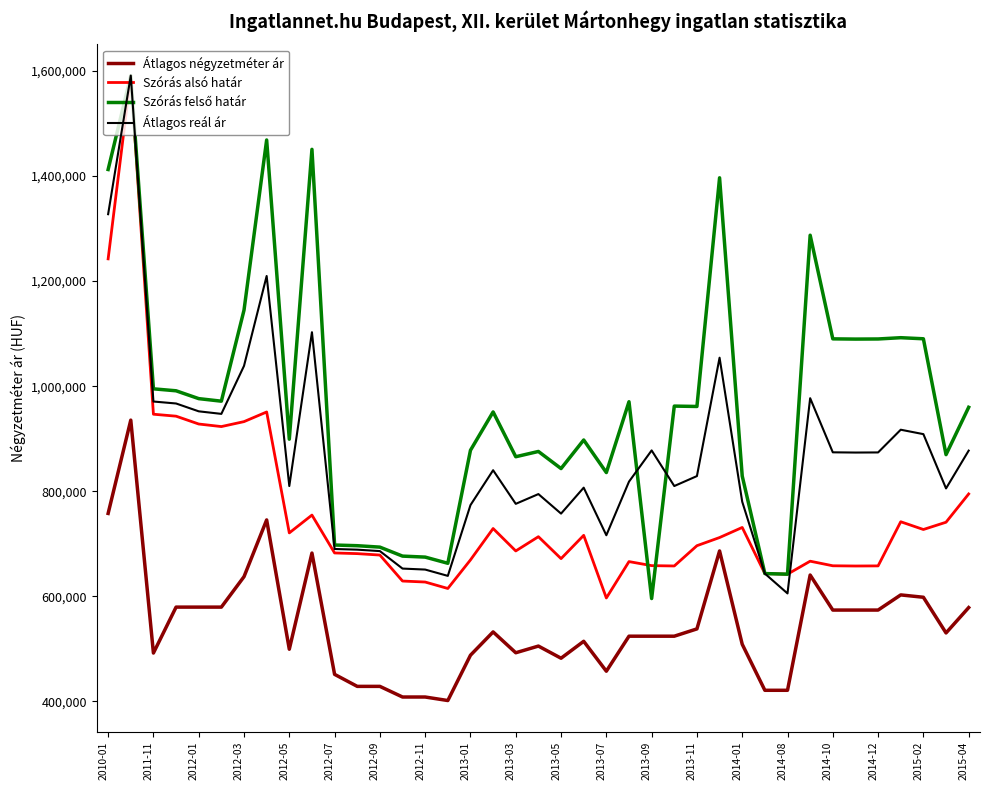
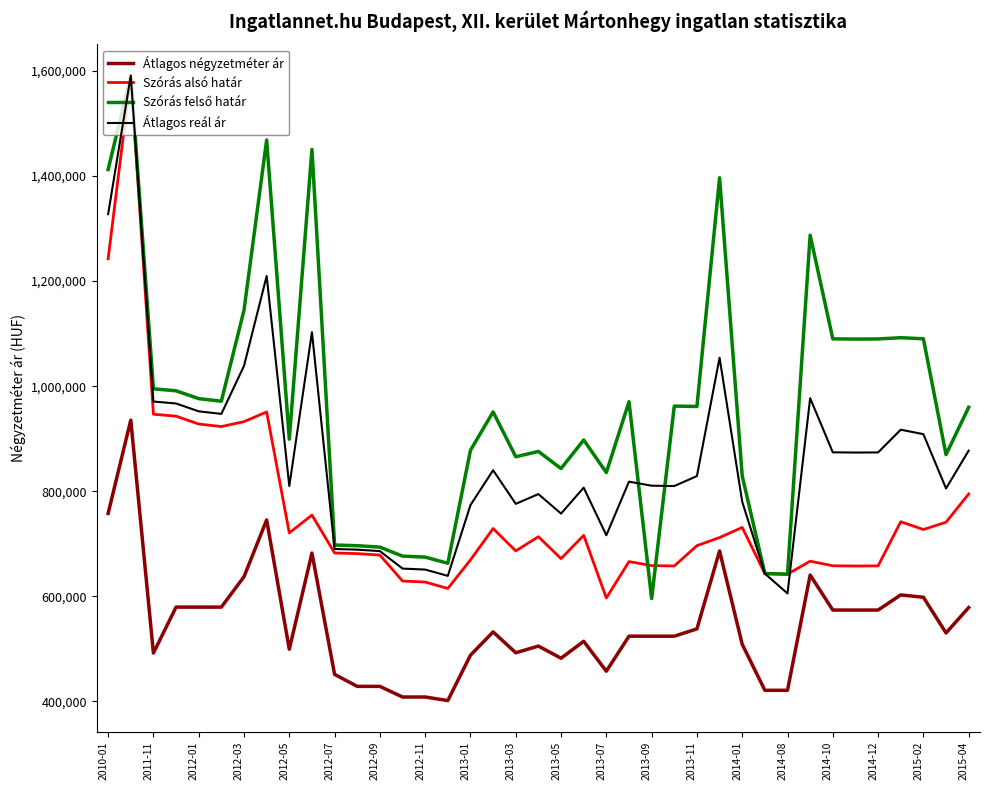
  {
    "Átlagos négyzetméter ár": {
      "2010-01": "760,000",
      "2011-11": "490,000",
      "2012-01": "580,000",
      "2012-03": "640,000",
      "2012-05": "500,000",
      "2012-07": "450,000",
      "2012-09": "430,000",
      "2012-11": "410,000",
      "2013-01": "490,000",
      "2013-03": "490,000",
      "2013-05": "480,000",
      "2013-07": "460,000",
      "2013-09": "520,000",
      "2013-11": "540,000",
      "2014-01": "510,000",
      "2014-08": "420,000",
      "2014-10": "570,000",
      "2014-12": "570,000",
      "2015-02": "600,000",
      "2015-04": "580,000"
    },
    "Szórás alsó határ": {
      "2010-01": "1,240,000",
      "2011-11": "950,000",
      "2012-01": "930,000",
      "2012-03": "930,000",
      "2012-05": "720,000",
      "2012-07": "680,000",
      "2012-09": "680,000",
      "2012-11": "630,000",
      "2013-01": "670,000",
      "2013-03": "690,000",
      "2013-05": "670,000",
      "2013-07": "600,000",
      "2013-09": "660,000",
      "2013-11": "700,000",
      "2014-01": "730,000",
      "2014-10": "660,000",
      "2014-12": "660,000",
      "2015-02": "730,000",
      "2015-04": "790,000"
    },
    "Szórás felső határ": {
      "2010-01": "1,410,000",
      "2011-11": "1,000,000",
      "2012-01": "980,000",
      "2012-03": "1,140,000",
      "2012-05": "900,000",
      "2012-07": "700,000",
      "2012-09": "690,000",
      "2012-11": "670,000",
      "2013-01": "880,000",
      "2013-03": "870,000",
      "2013-05": "840,000",
      "2013-07": "840,000",
      "2013-09": "600,000",
      "2013-11": "960,000",
      "2014-01": "830,000",
      "2014-10": "1,090,000",
      "2014-12": "1,090,000",
      "2015-02": "1,090,000",
      "2015-04": "960,000"
    },
    "Átlagos reál ár": {
      "2010-01": "1,330,000",
      "2011-11": "970,000",
      "2012-01": "950,000",
      "2012-03": "1,040,000",
      "2012-05": "810,000",
      "2012-07": "690,000",
      "2012-09": "690,000",
      "2012-11": "650,000",
      "2013-01": "770,000",
      "2013-03": "780,000",
      "2013-05": "760,000",
      "2013-07": "720,000",
-     "2013-09": "880,000",
+     "2013-09": "810,000",
      "2013-11": "830,000",
      "2014-01": "780,000",
      "2014-08": "610,000",
      "2014-10": "870,000",
      "2014-12": "870,000",
      "2015-02": "910,000",
      "2015-04": "880,000"
    }
  }
